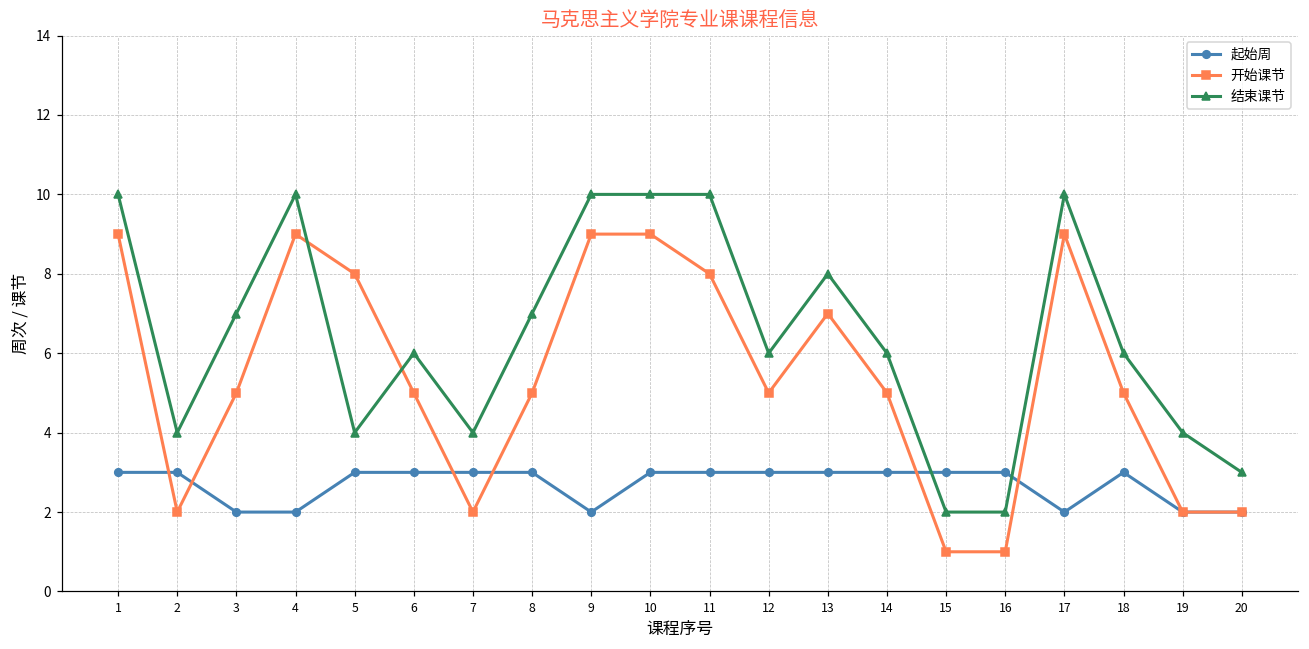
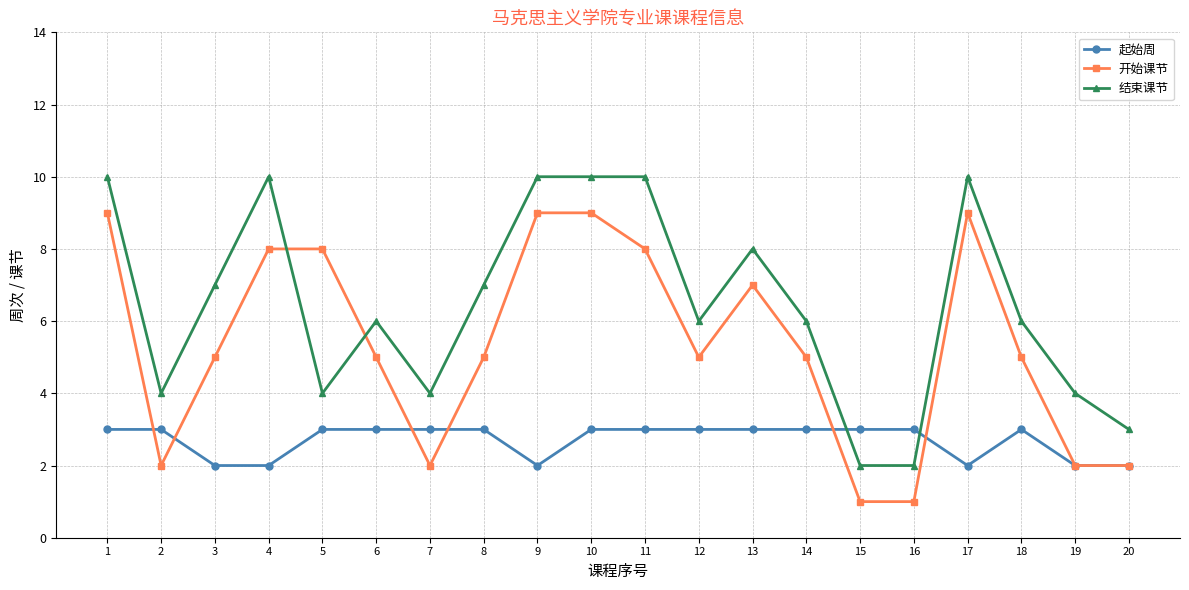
  {
    "起始周": {
      "1": 3,
      "2": 3,
      "3": 2,
      "4": 2,
      "5": 3,
      "6": 3,
      "7": 3,
      "8": 3,
      "9": 2,
      "10": 3,
      "11": 3,
      "12": 3,
      "13": 3,
      "14": 3,
      "15": 3,
      "16": 3,
      "17": 2,
      "18": 3
    },
    "开始课节": {
      "1": 9,
      "2": 2,
      "3": 5,
-     "4": 9,
+     "4": 8,
      "5": 8,
      "6": 5,
      "7": 2,
      "8": 5,
      "9": 9,
      "10": 9,
      "11": 8,
      "12": 5,
      "13": 7,
      "14": 5,
      "15": 1,
      "16": 1,
      "17": 9,
      "18": 5
    },
    "结束课节": {
      "1": 10,
      "2": 4,
      "3": 7,
      "4": 10,
      "5": 4,
      "6": 6,
      "7": 4,
      "8": 7,
      "9": 10,
      "10": 10,
      "11": 10,
      "12": 6,
      "13": 8,
      "14": 6,
      "15": 2,
      "16": 2,
      "17": 10,
      "18": 6,
      "19": 4,
      "20": 3
    }
  }
